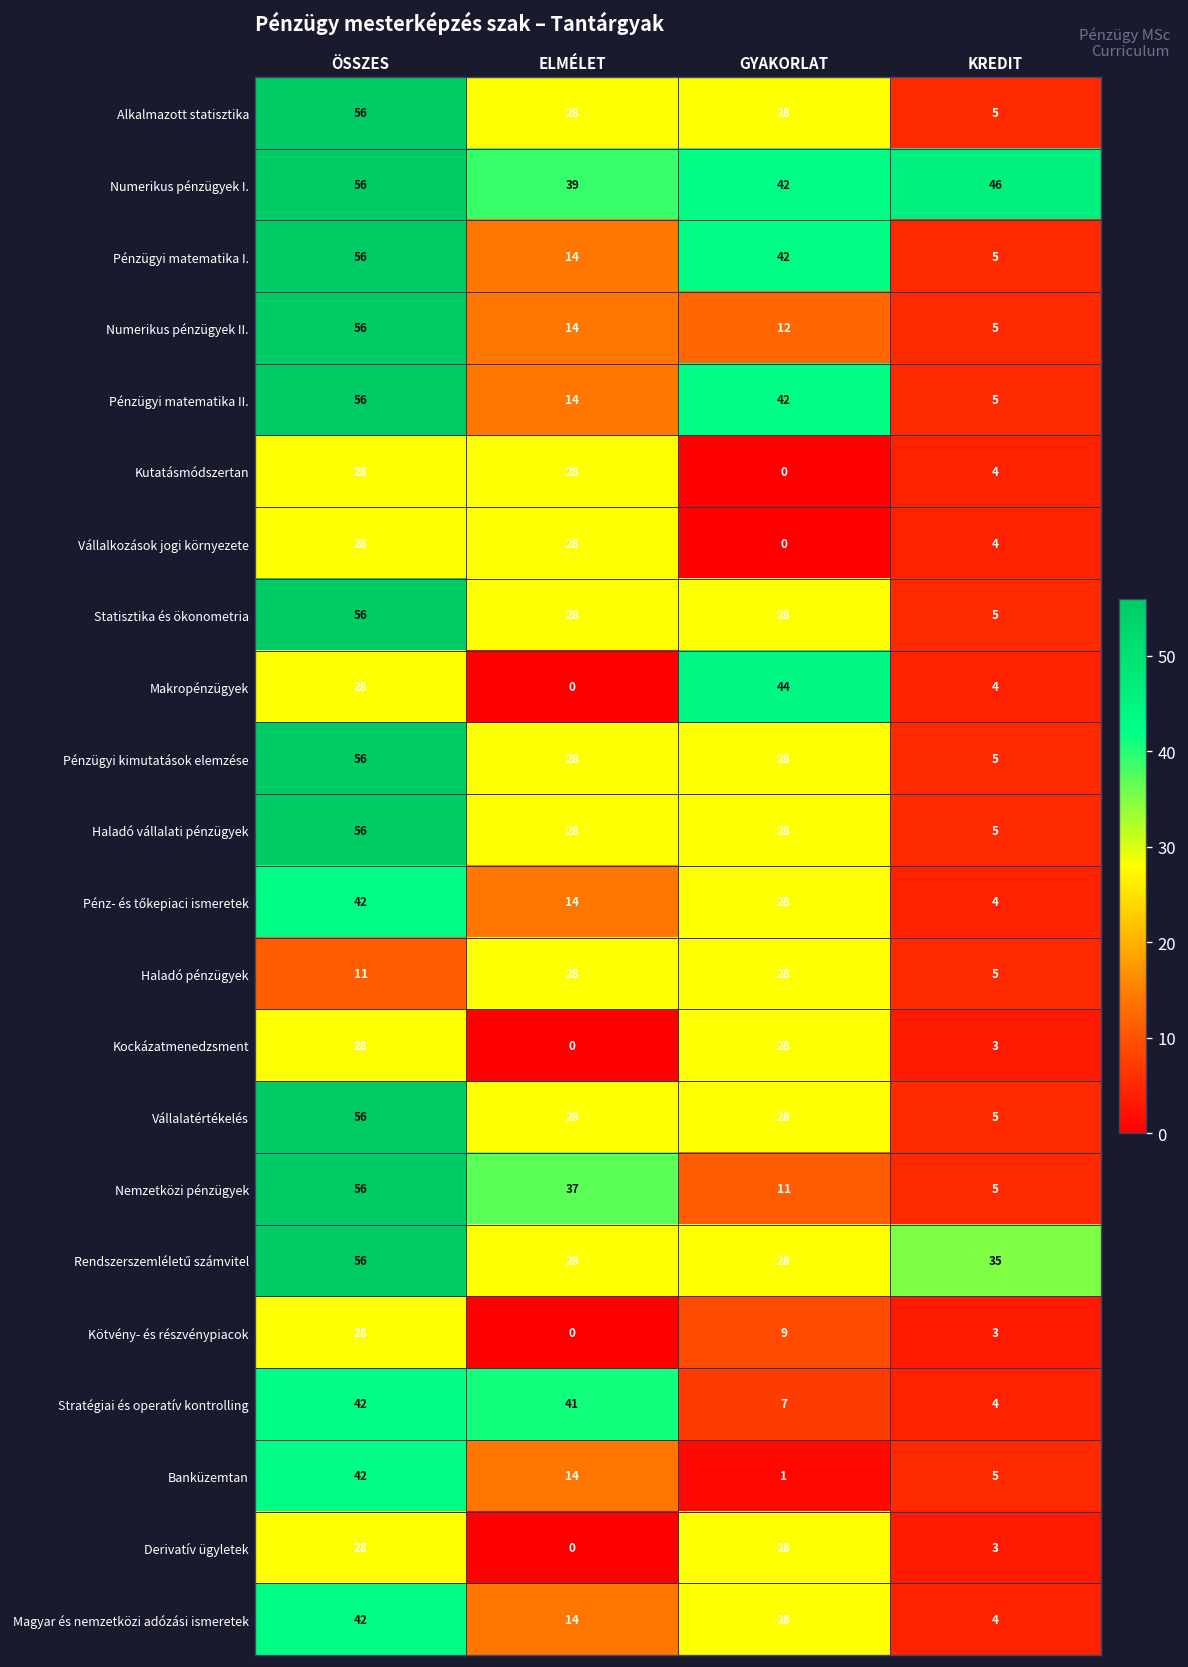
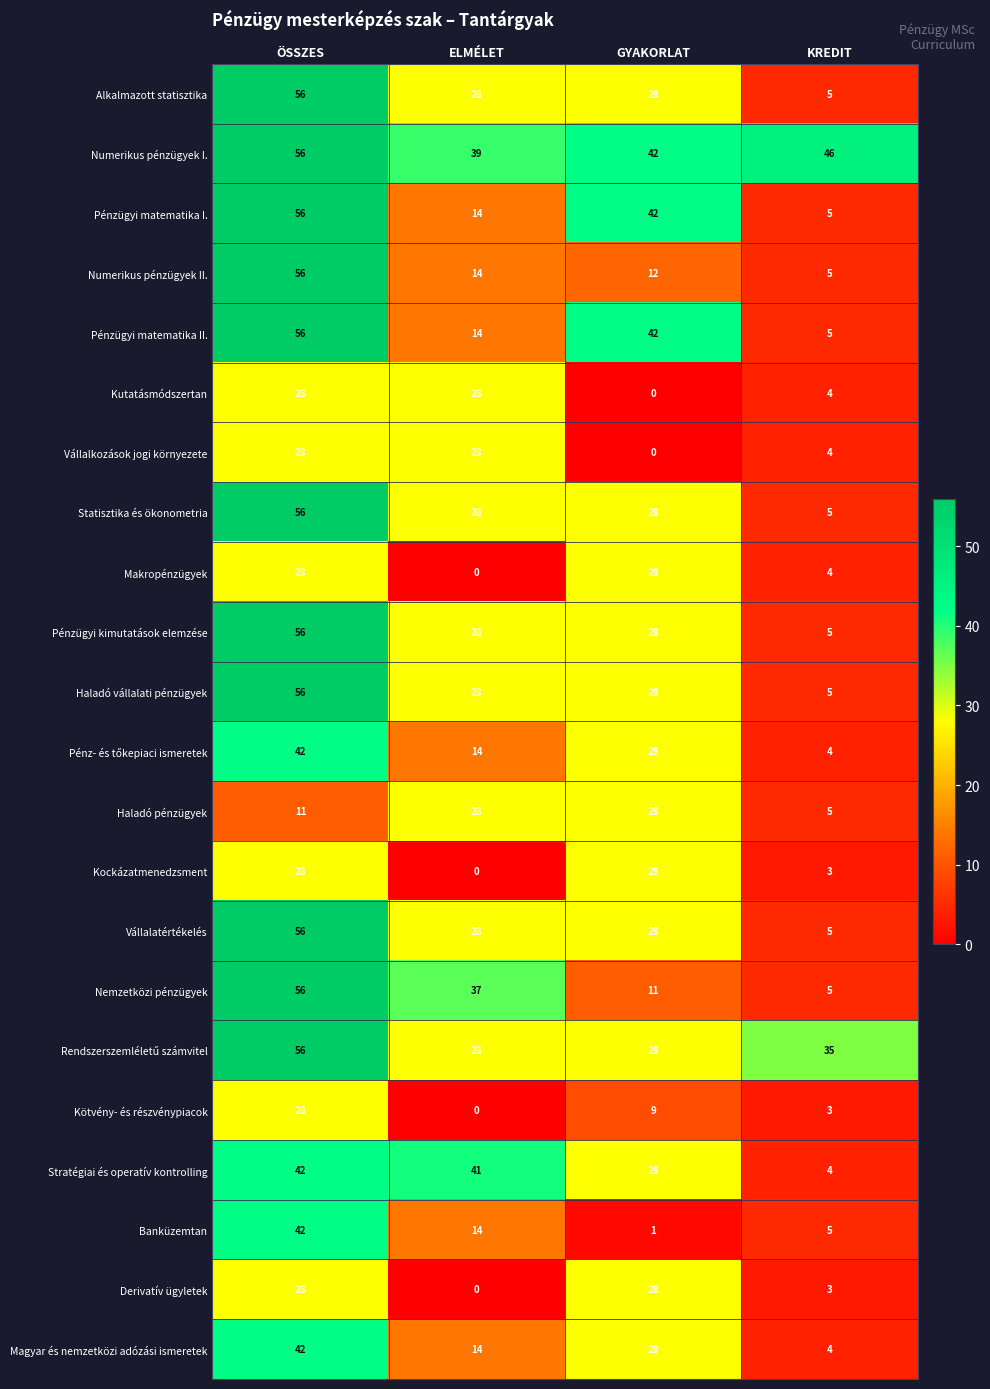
  {
    "Alkalmazott statisztika": {
      "ÖSSZES": 56,
      "ELMÉLET": 28,
      "GYAKORLAT": 28,
      "KREDIT": 5
    },
    "Numerikus pénzügyek I.": {
      "ÖSSZES": 56,
      "ELMÉLET": 39,
      "GYAKORLAT": 42,
      "KREDIT": 46
    },
    "Pénzügyi matematika I.": {
      "ÖSSZES": 56,
      "ELMÉLET": 14,
      "GYAKORLAT": 42,
      "KREDIT": 5
    },
    "Numerikus pénzügyek II.": {
      "ÖSSZES": 56,
      "ELMÉLET": 14,
      "GYAKORLAT": 12,
      "KREDIT": 5
    },
    "Pénzügyi matematika II.": {
      "ÖSSZES": 56,
      "ELMÉLET": 14,
      "GYAKORLAT": 42,
      "KREDIT": 5
    },
    "Kutatásmódszertan": {
      "ÖSSZES": 28,
      "ELMÉLET": 28,
      "GYAKORLAT": 0,
      "KREDIT": 4
    },
    "Vállalkozások jogi környezete": {
      "ÖSSZES": 28,
      "ELMÉLET": 28,
      "GYAKORLAT": 0,
      "KREDIT": 4
    },
    "Statisztika és ökonometria": {
      "ÖSSZES": 56,
      "ELMÉLET": 28,
      "GYAKORLAT": 28,
      "KREDIT": 5
    },
    "Makropénzügyek": {
      "ÖSSZES": 28,
      "ELMÉLET": 0,
-     "GYAKORLAT": 44,
+     "GYAKORLAT": 28,
      "KREDIT": 4
    },
    "Pénzügyi kimutatások elemzése": {
      "ÖSSZES": 56,
      "ELMÉLET": 28,
      "GYAKORLAT": 28,
      "KREDIT": 5
    },
    "Haladó vállalati pénzügyek": {
      "ÖSSZES": 56,
      "ELMÉLET": 28,
      "GYAKORLAT": 28,
      "KREDIT": 5
    },
    "Pénz- és tőkepiaci ismeretek": {
      "ÖSSZES": 42,
      "ELMÉLET": 14,
      "GYAKORLAT": 28,
      "KREDIT": 4
    },
    "Haladó pénzügyek": {
      "ÖSSZES": 11,
      "ELMÉLET": 28,
      "GYAKORLAT": 28,
      "KREDIT": 5
    },
    "Kockázatmenedzsment": {
      "ÖSSZES": 28,
      "ELMÉLET": 0,
      "GYAKORLAT": 28,
      "KREDIT": 3
    },
    "Vállalatértékelés": {
      "ÖSSZES": 56,
      "ELMÉLET": 28,
      "GYAKORLAT": 28,
      "KREDIT": 5
    },
    "Nemzetközi pénzügyek": {
      "ÖSSZES": 56,
      "ELMÉLET": 37,
      "GYAKORLAT": 11,
      "KREDIT": 5
    },
    "Rendszerszemléletű számvitel": {
      "ÖSSZES": 56,
      "ELMÉLET": 28,
      "GYAKORLAT": 28,
      "KREDIT": 35
    },
    "Kötvény- és részvénypiacok": {
      "ÖSSZES": 28,
      "ELMÉLET": 0,
      "GYAKORLAT": 9,
      "KREDIT": 3
    },
    "Stratégiai és operatív kontrolling": {
      "ÖSSZES": 42,
      "ELMÉLET": 41,
-     "GYAKORLAT": 7,
+     "GYAKORLAT": 28,
      "KREDIT": 4
    },
    "Banküzemtan": {
      "ÖSSZES": 42,
      "ELMÉLET": 14,
      "GYAKORLAT": 1,
      "KREDIT": 5
    },
    "Derivatív ügyletek": {
      "ÖSSZES": 28,
      "ELMÉLET": 0,
      "GYAKORLAT": 28,
      "KREDIT": 3
    },
    "Magyar és nemzetközi adózási ismeretek": {
      "ÖSSZES": 42,
      "ELMÉLET": 14,
      "GYAKORLAT": 28,
      "KREDIT": 4
    }
  }
